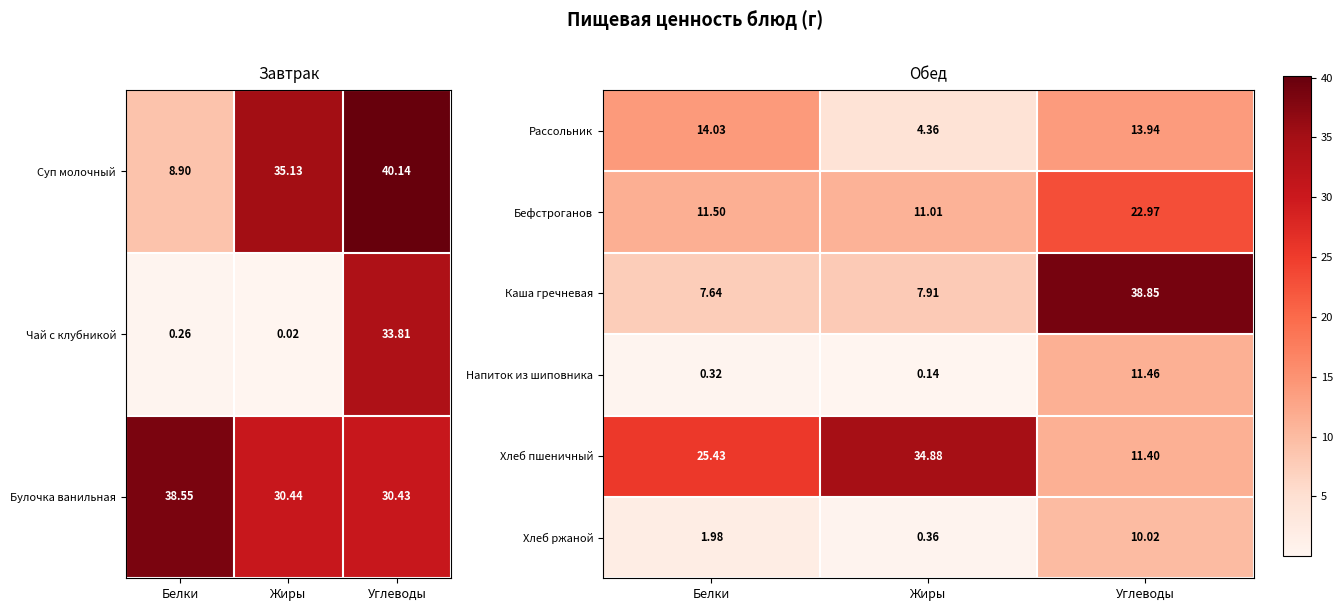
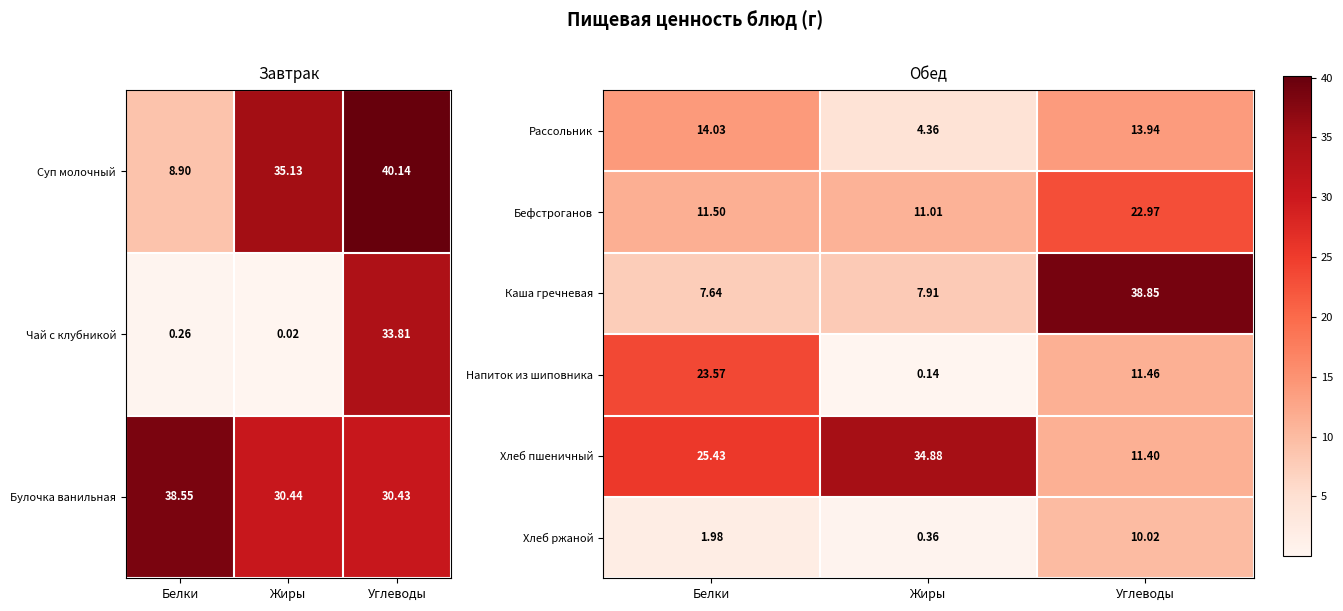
  {
    "Завтрак": {
      "Суп молочный": {
        "Белки": 8.90,
        "Жиры": 35.13,
        "Углеводы": 40.14
      },
      "Чай с клубникой": {
        "Белки": 0.26,
        "Жиры": 0.02,
        "Углеводы": 33.81
      },
      "Булочка ванильная": {
        "Белки": 38.55,
        "Жиры": 30.44,
        "Углеводы": 30.43
      }
    },
    "Обед": {
      "Рассольник": {
        "Белки": 14.03,
        "Жиры": 4.36,
        "Углеводы": 13.94
      },
      "Бефстроганов": {
        "Белки": 11.50,
        "Жиры": 11.01,
        "Углеводы": 22.97
      },
      "Каша гречневая": {
        "Белки": 7.64,
        "Жиры": 7.91,
        "Углеводы": 38.85
      },
      "Напиток из шиповника": {
-       "Белки": 0.32,
+       "Белки": 23.57,
        "Жиры": 0.14,
        "Углеводы": 11.46
      },
      "Хлеб пшеничный": {
        "Белки": 25.43,
        "Жиры": 34.88,
        "Углеводы": 11.40
      },
      "Хлеб ржаной": {
        "Белки": 1.98,
        "Жиры": 0.36,
        "Углеводы": 10.02
      }
    }
  }
